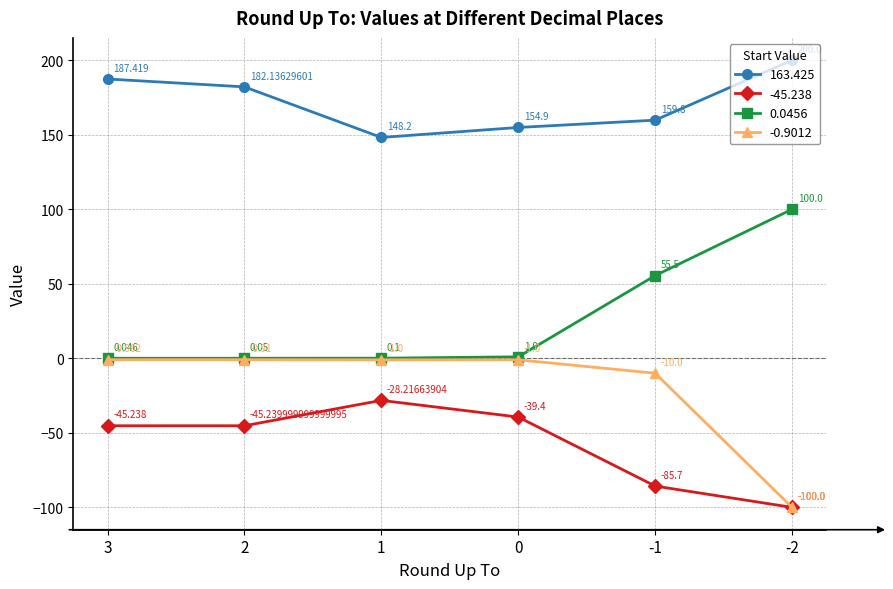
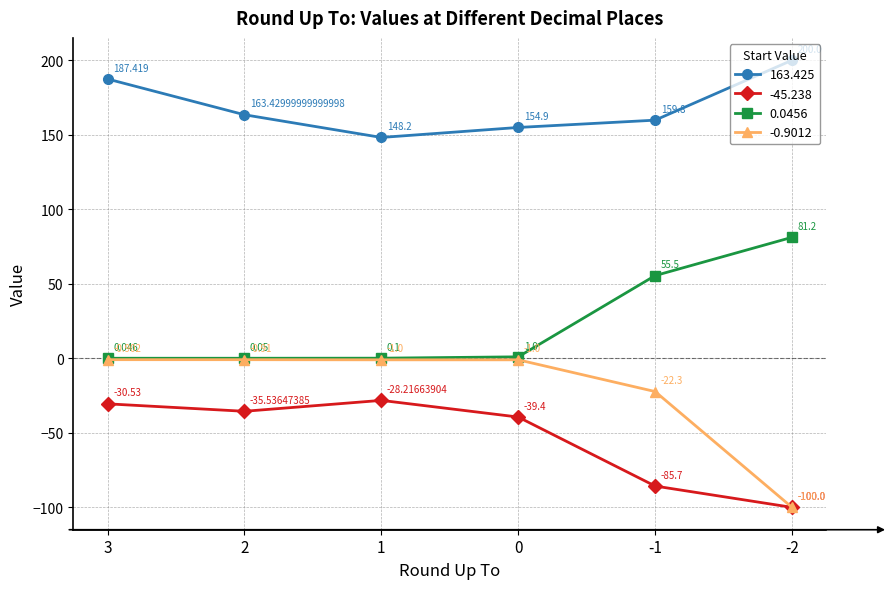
  {
    "163.425": {
      "3": 187.419,
-     "2": 182.13629601,
+     "2": 163.42999999999998,
      "1": 148.2,
      "0": 154.9,
      "-1": 159.8
    },
    "-45.238": {
-     "3": -45.238,
-     "2": -45.239999999999995,
+     "3": -30.53,
+     "2": -35.53647385,
      "1": -28.21663904,
      "0": -39.4,
      "-1": -85.7
    },
    "0.0456": {
      "-1": 55.5,
-     "-2": 100.0
+     "-2": 81.2
    },
    "-0.9012": {
-     "-1": -10.0
+     "-1": -22.3
    }
  }
